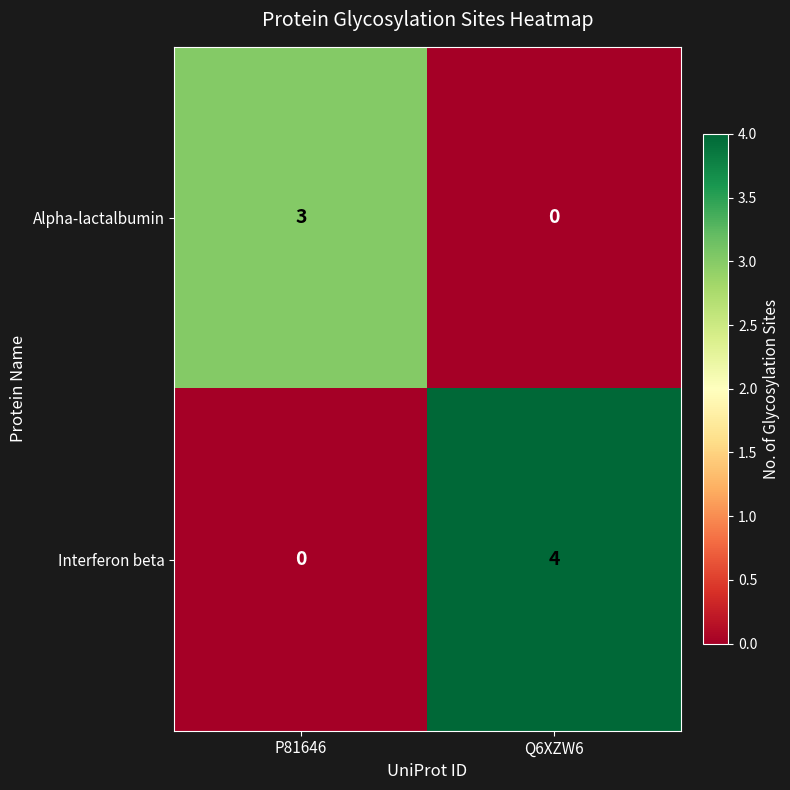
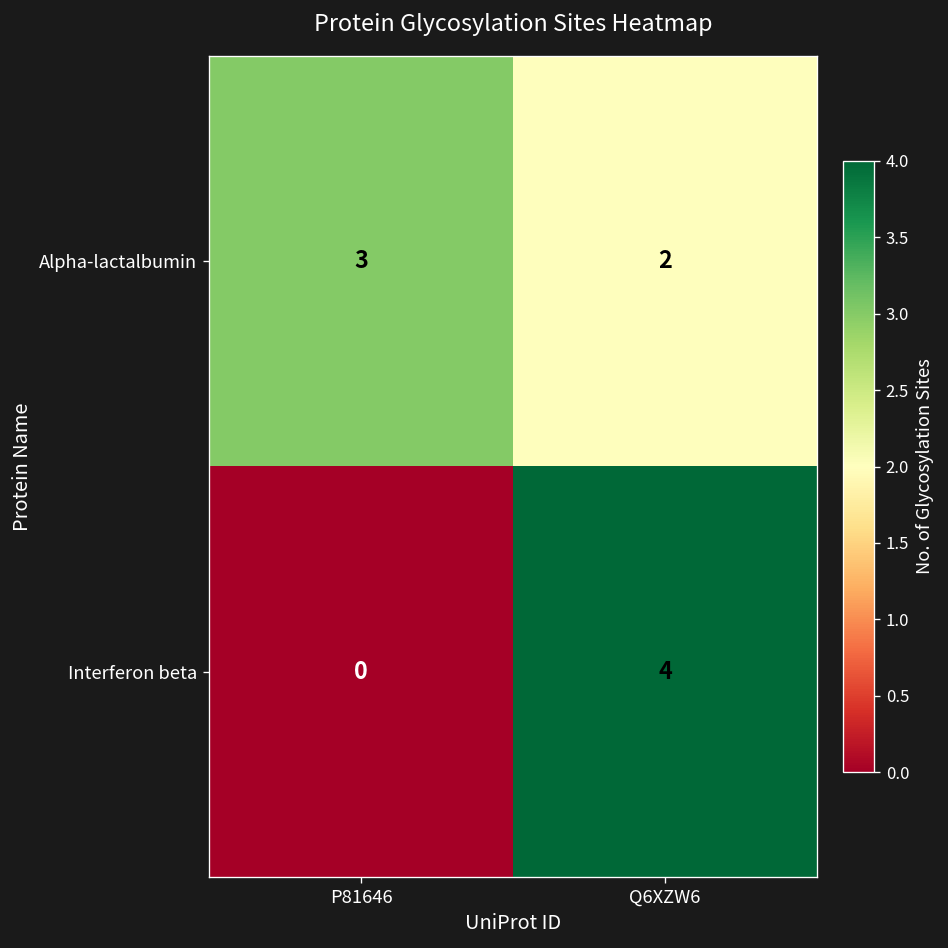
  {
    "Alpha-lactalbumin": {
      "P81646": 3,
-     "Q6XZW6": 0
+     "Q6XZW6": 2
    },
    "Interferon beta": {
      "P81646": 0,
      "Q6XZW6": 4
    }
  }
